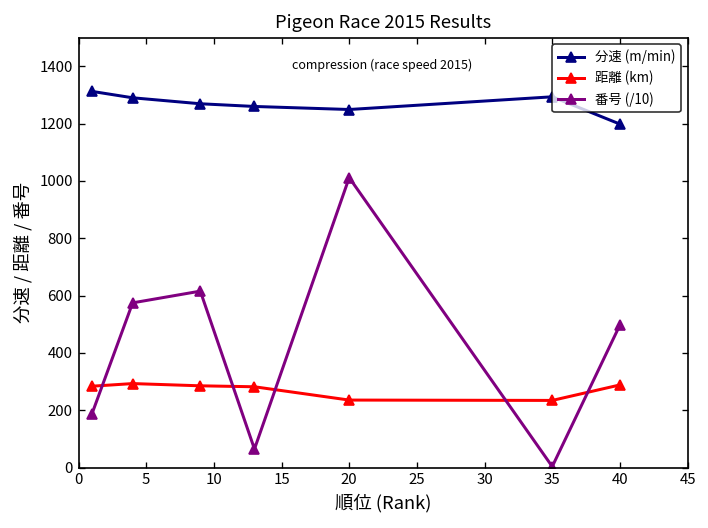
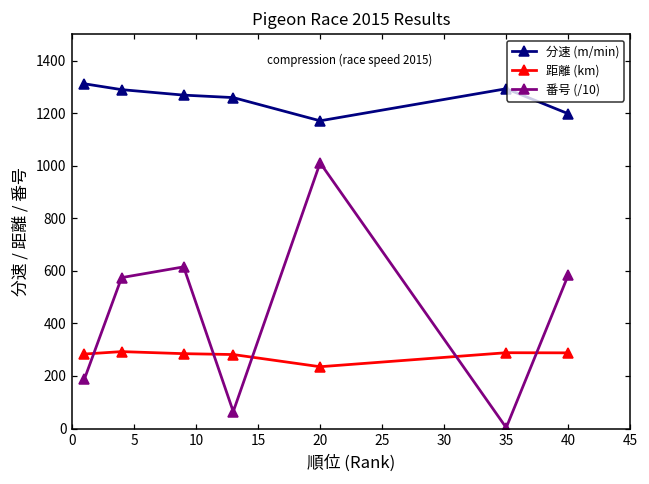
  {
    "分速 (m/min)": {
-     "20": 1250,
+     "20": 1170,
      "35": 1290,
      "40": 1200
    },
    "距離 (km)": {
      "20": 240,
-     "35": 230,
+     "35": 290,
      "40": 290
    },
    "番号 (/10)": {
      "20": 1010,
      "35": 0,
-     "40": 500
+     "40": 580
    }
  }
